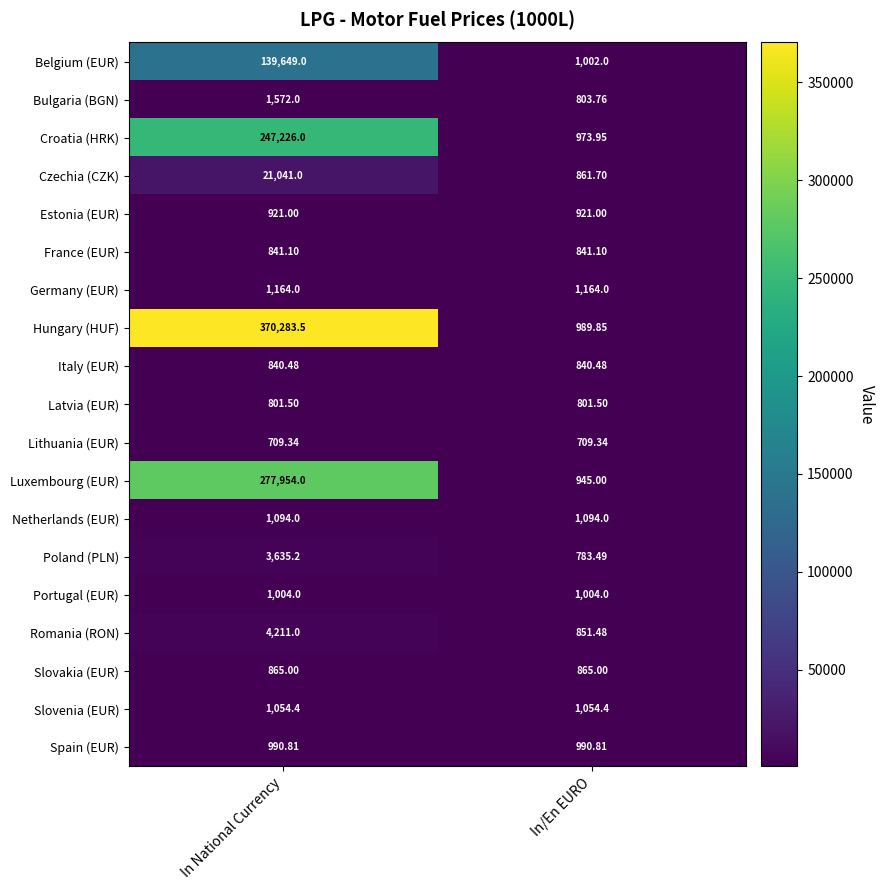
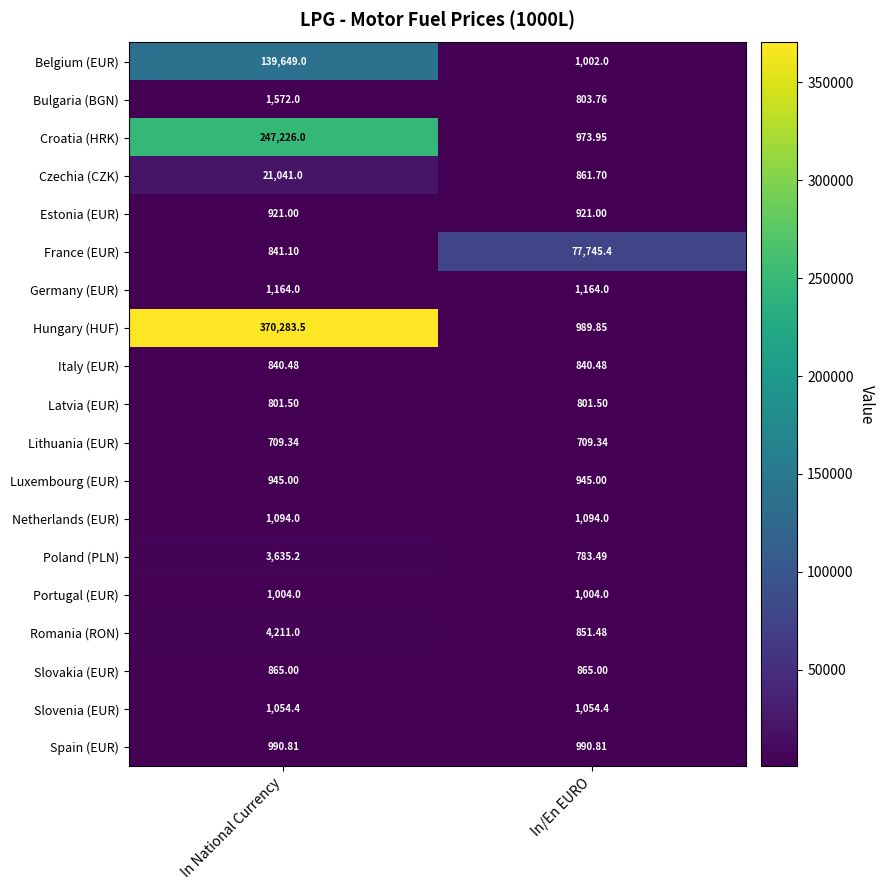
  {
    "Belgium (EUR)": {
      "In National Currency": "139,649.0",
      "In/En EURO": "1,002.0"
    },
    "Bulgaria (BGN)": {
      "In National Currency": "1,572.0",
      "In/En EURO": "803.76"
    },
    "Croatia (HRK)": {
      "In National Currency": "247,226.0",
      "In/En EURO": "973.95"
    },
    "Czechia (CZK)": {
      "In National Currency": "21,041.0",
      "In/En EURO": "861.70"
    },
    "Estonia (EUR)": {
      "In National Currency": "921.00",
      "In/En EURO": "921.00"
    },
    "France (EUR)": {
      "In National Currency": "841.10",
-     "In/En EURO": "841.10"
+     "In/En EURO": "77,745.4"
    },
    "Germany (EUR)": {
      "In National Currency": "1,164.0",
      "In/En EURO": "1,164.0"
    },
    "Hungary (HUF)": {
      "In National Currency": "370,283.5",
      "In/En EURO": "989.85"
    },
    "Italy (EUR)": {
      "In National Currency": "840.48",
      "In/En EURO": "840.48"
    },
    "Latvia (EUR)": {
      "In National Currency": "801.50",
      "In/En EURO": "801.50"
    },
    "Lithuania (EUR)": {
      "In National Currency": "709.34",
      "In/En EURO": "709.34"
    },
    "Luxembourg (EUR)": {
-     "In National Currency": "277,954.0",
+     "In National Currency": "945.00",
      "In/En EURO": "945.00"
    },
    "Netherlands (EUR)": {
      "In National Currency": "1,094.0",
      "In/En EURO": "1,094.0"
    },
    "Poland (PLN)": {
      "In National Currency": "3,635.2",
      "In/En EURO": "783.49"
    },
    "Portugal (EUR)": {
      "In National Currency": "1,004.0",
      "In/En EURO": "1,004.0"
    },
    "Romania (RON)": {
      "In National Currency": "4,211.0",
      "In/En EURO": "851.48"
    },
    "Slovakia (EUR)": {
      "In National Currency": "865.00",
      "In/En EURO": "865.00"
    },
    "Slovenia (EUR)": {
      "In National Currency": "1,054.4",
      "In/En EURO": "1,054.4"
    },
    "Spain (EUR)": {
      "In National Currency": "990.81",
      "In/En EURO": "990.81"
    }
  }
